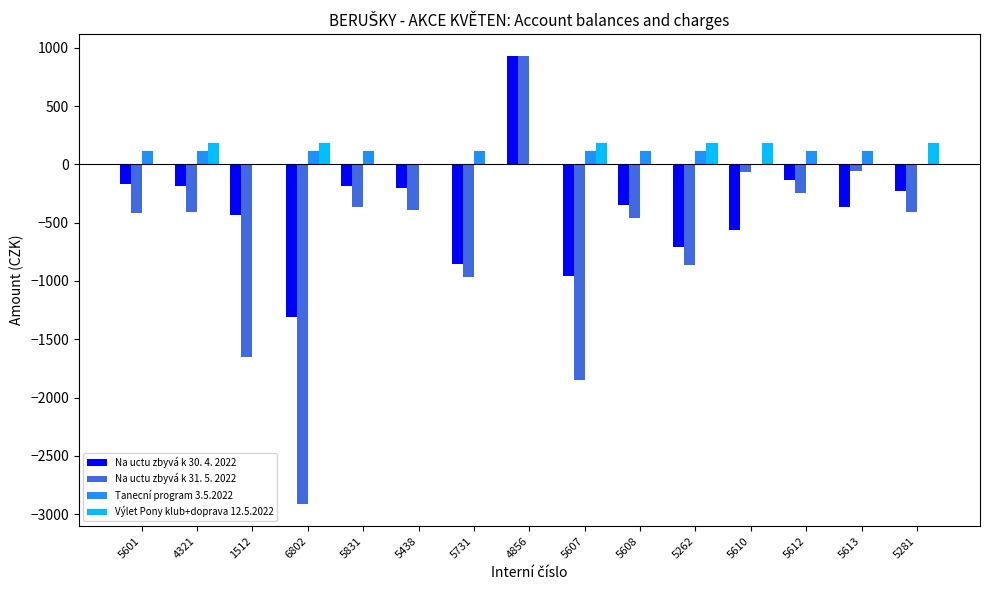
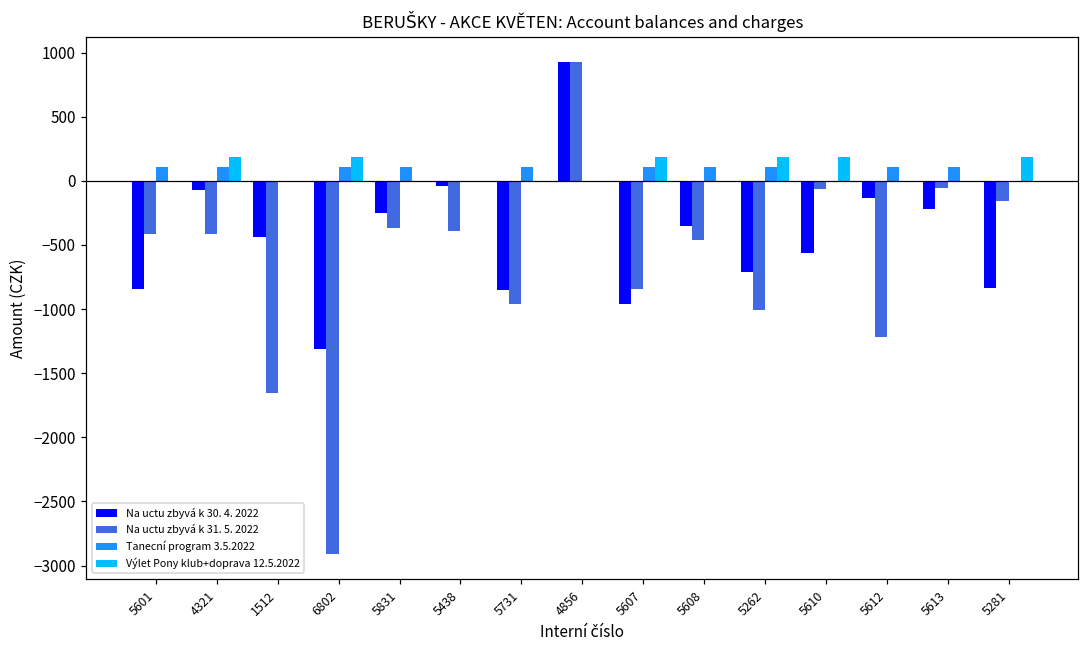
  {
    "Na uctu zbyvá k 30. 4. 2022": {
-     "5601": -170,
-     "4321": -190,
+     "5601": -850,
+     "4321": -70,
      "1512": -440,
      "6802": -1310,
-     "5831": -190,
-     "5438": -200,
+     "5831": -250,
+     "5438": -40,
      "5731": -850,
      "4856": 930,
      "5607": -960,
      "5608": -350,
      "5262": -710,
      "5610": -560,
      "5612": -130,
-     "5613": -360,
-     "5281": -220
+     "5613": -220,
+     "5281": -830
    },
    "Na uctu zbyvá k 31. 5. 2022": {
      "5601": -410,
      "4321": -410,
      "1512": -1660,
      "6802": -2910,
      "5831": -370,
      "5438": -390,
      "5731": -960,
      "4856": 930,
-     "5607": -1850,
+     "5607": -850,
      "5608": -460,
-     "5262": -860,
+     "5262": -1010,
      "5610": -70,
-     "5612": -240,
+     "5612": -1220,
      "5613": -60,
-     "5281": -410
+     "5281": -150
    }
  }
